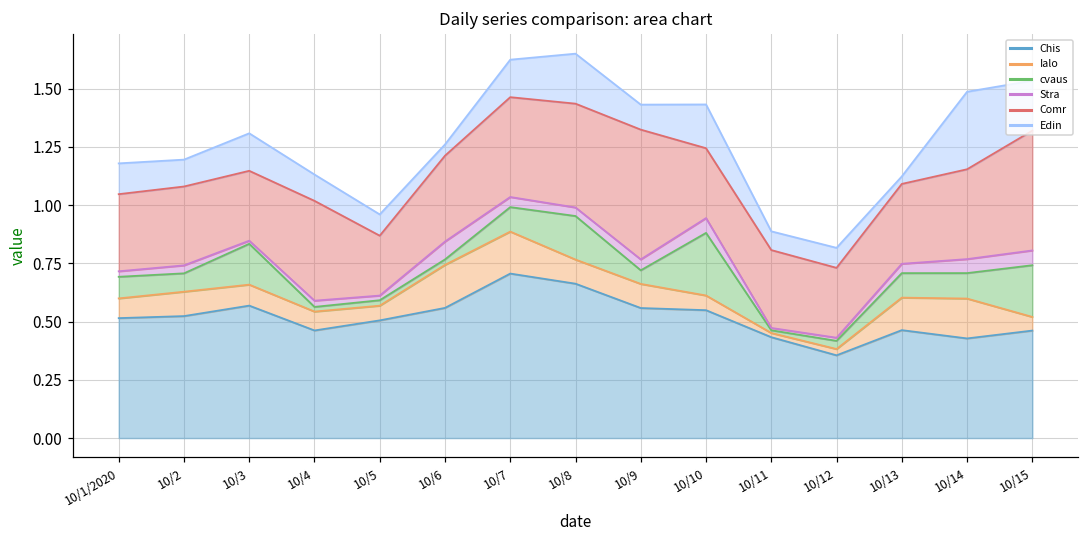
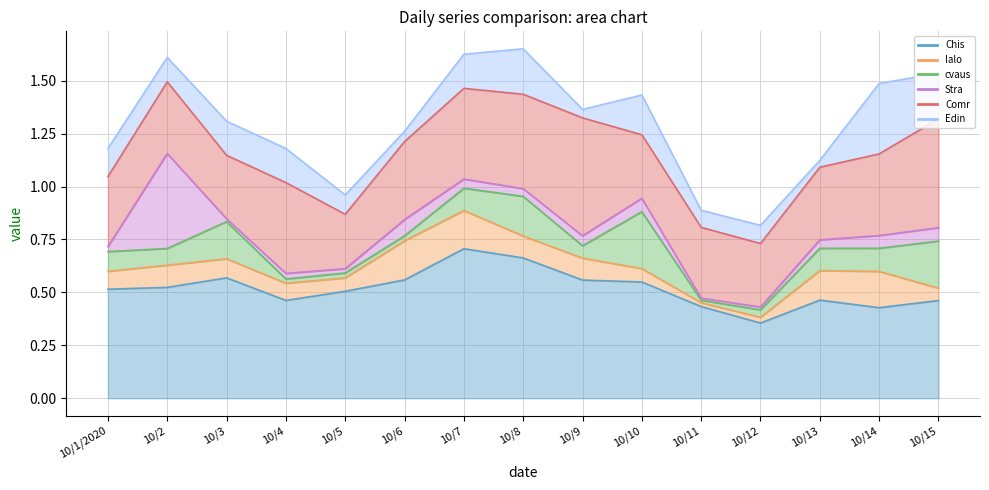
  {
    "Chis": {
      "10/1/2020": 0.51,
      "10/2": 0.52,
      "10/3": 0.57,
      "10/4": 0.46,
      "10/5": 0.51,
      "10/6": 0.56,
      "10/7": 0.71,
      "10/8": 0.66,
      "10/9": 0.56,
      "10/10": 0.55,
      "10/11": 0.43,
      "10/12": 0.36,
      "10/13": 0.46,
      "10/14": 0.43,
      "10/15": 0.46
    },
    "cvaus": {
      "10/1/2020": 0.09,
      "10/2": 0.08,
      "10/3": 0.18,
      "10/4": 0.02,
      "10/5": 0.02,
      "10/6": 0.02,
      "10/7": 0.11,
      "10/8": 0.19,
      "10/9": 0.06,
      "10/10": 0.27,
      "10/12": 0.04,
      "10/13": 0.11,
      "10/14": 0.11,
      "10/15": 0.22
    },
    "Stra": {
      "10/1/2020": 0.02,
-     "10/2": 0.03,
+     "10/2": 0.45,
      "10/3": 0.01,
      "10/4": 0.03,
      "10/5": 0.02,
      "10/6": 0.08,
      "10/7": 0.04,
      "10/8": 0.04,
      "10/9": 0.05,
      "10/10": 0.06,
      "10/12": 0.01,
      "10/13": 0.04,
      "10/14": 0.06,
      "10/15": 0.06
    },
    "Edin": {
      "10/1/2020": 0.13,
      "10/2": 0.12,
      "10/3": 0.16,
-     "10/4": 0.11,
+     "10/4": 0.16,
      "10/5": 0.09,
      "10/6": 0.05,
      "10/7": 0.16,
      "10/8": 0.21,
-     "10/9": 0.11,
+     "10/9": 0.04,
      "10/10": 0.19,
      "10/11": 0.08,
      "10/12": 0.09,
      "10/13": 0.03,
      "10/14": 0.33
    }
  }
